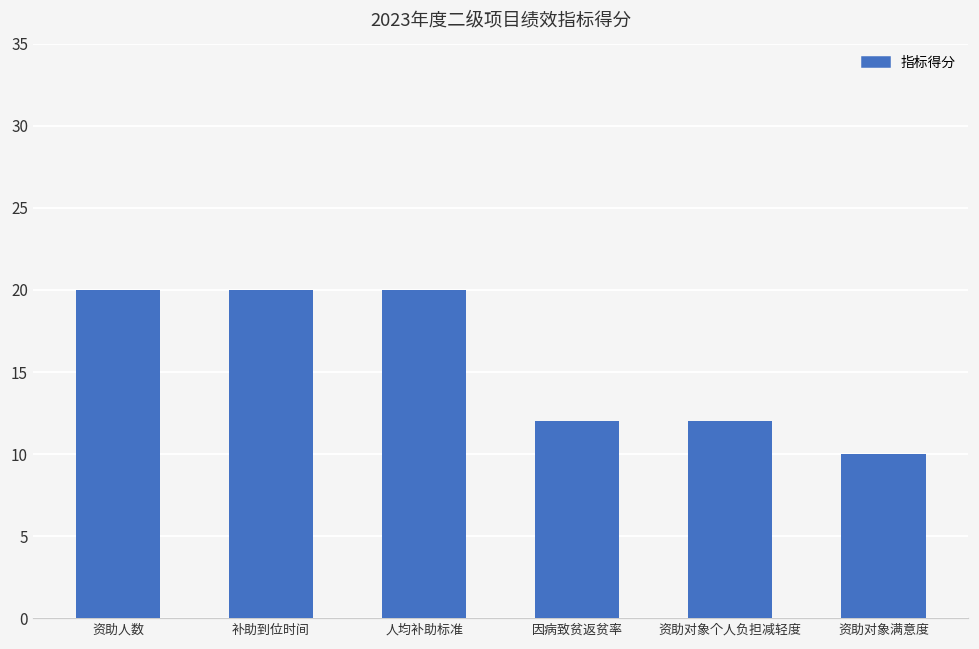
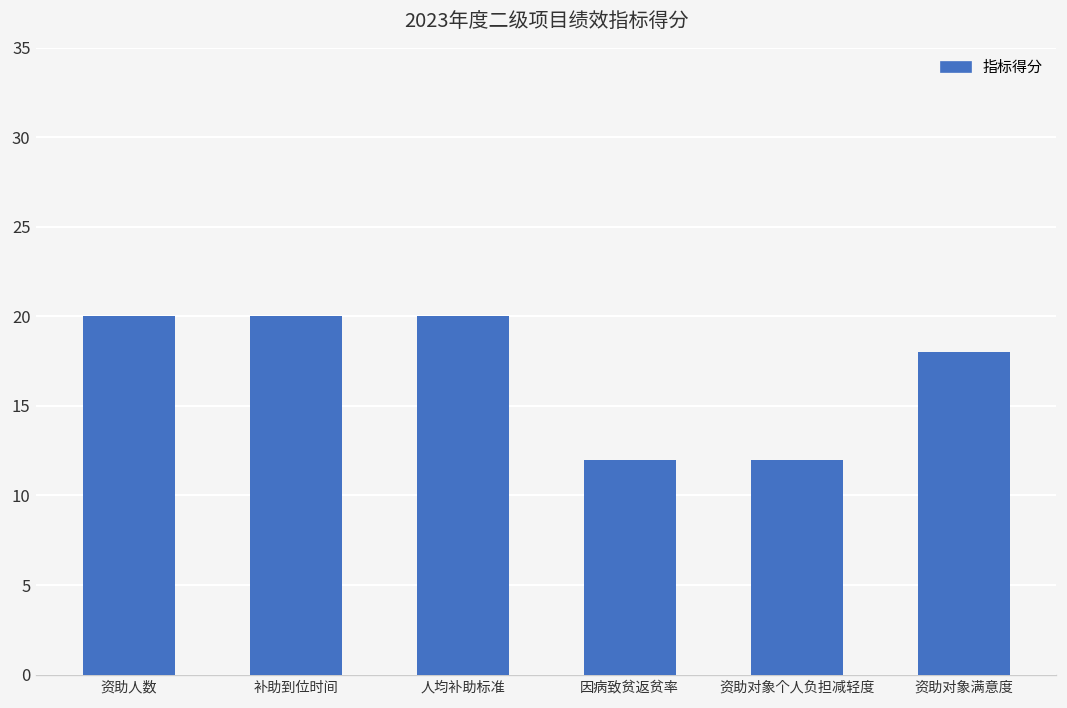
  {
    "资助人数": 20,
    "补助到位时间": 20,
    "人均补助标准": 20,
    "因病致贫返贫率": 12,
    "资助对象个人负担减轻度": 12,
-   "资助对象满意度": 10
+   "资助对象满意度": 18
  }
